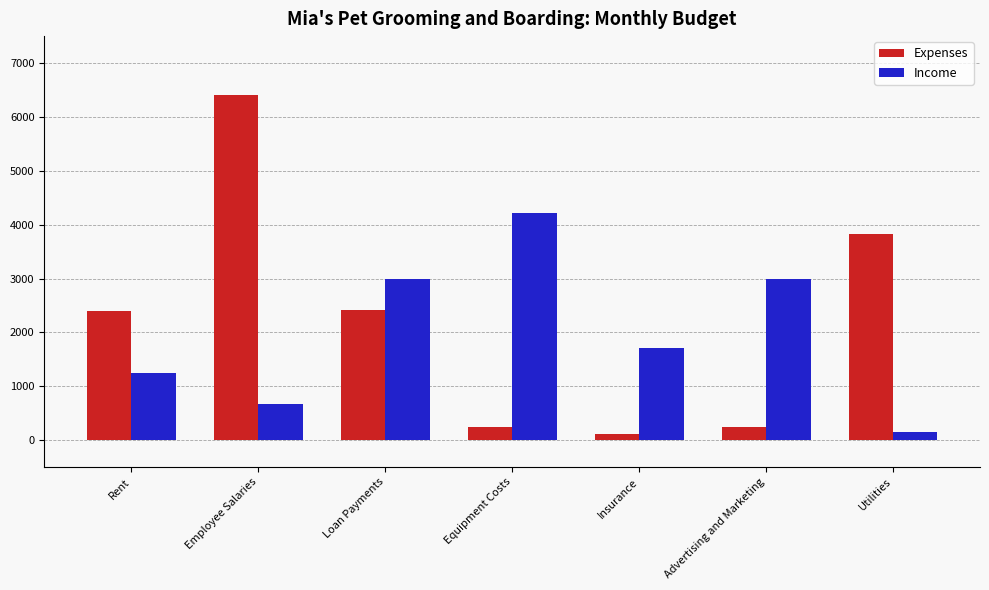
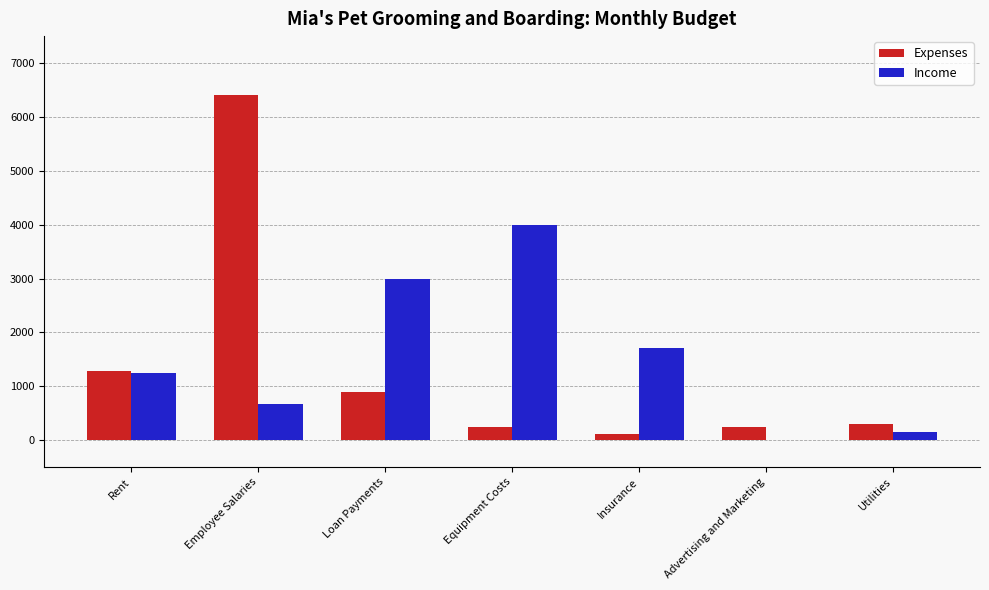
  {
    "Expenses": {
-     "Rent": 2400,
+     "Rent": 1300,
      "Employee Salaries": 6400,
-     "Loan Payments": 2400,
+     "Loan Payments": 900,
      "Equipment Costs": 200,
      "Insurance": 100,
      "Advertising and Marketing": 300,
-     "Utilities": 3800
+     "Utilities": 300
    },
    "Income": {
      "Rent": 1200,
      "Employee Salaries": 700,
      "Loan Payments": 3000,
-     "Equipment Costs": 4200,
+     "Equipment Costs": 4000,
      "Insurance": 1700,
-     "Advertising and Marketing": 3000,
+     "Advertising and Marketing": 0,
      "Utilities": 200
    }
  }
